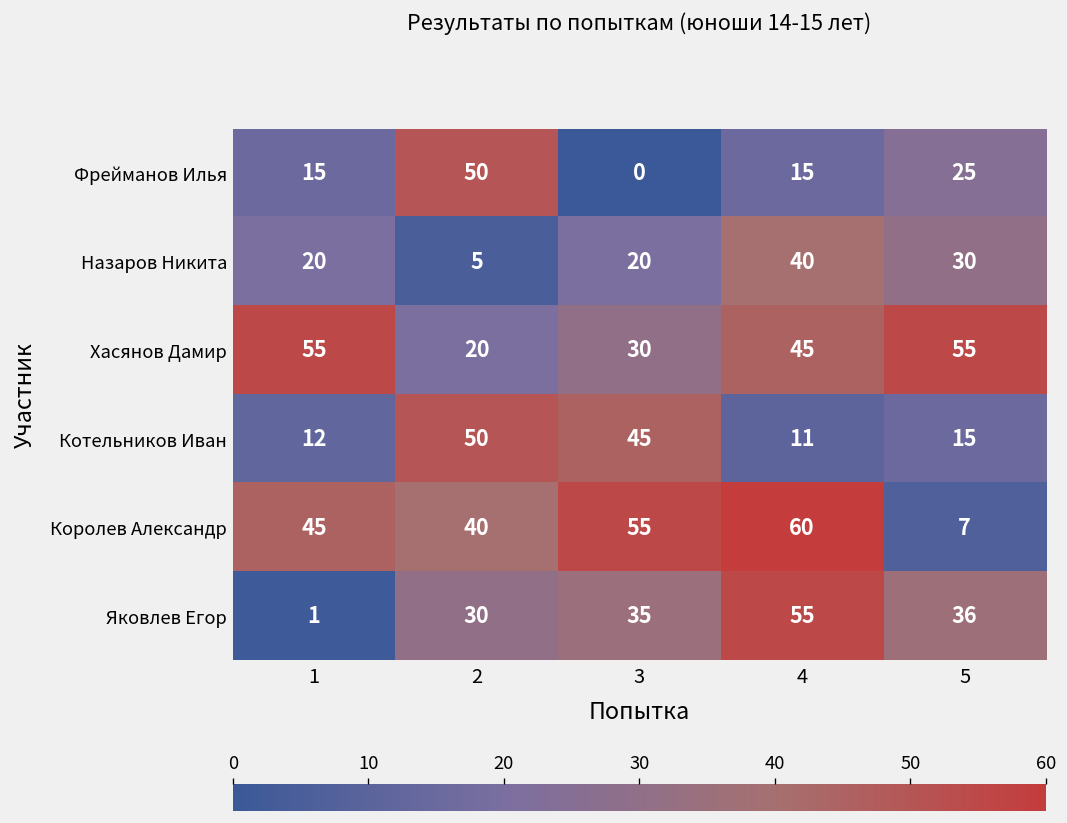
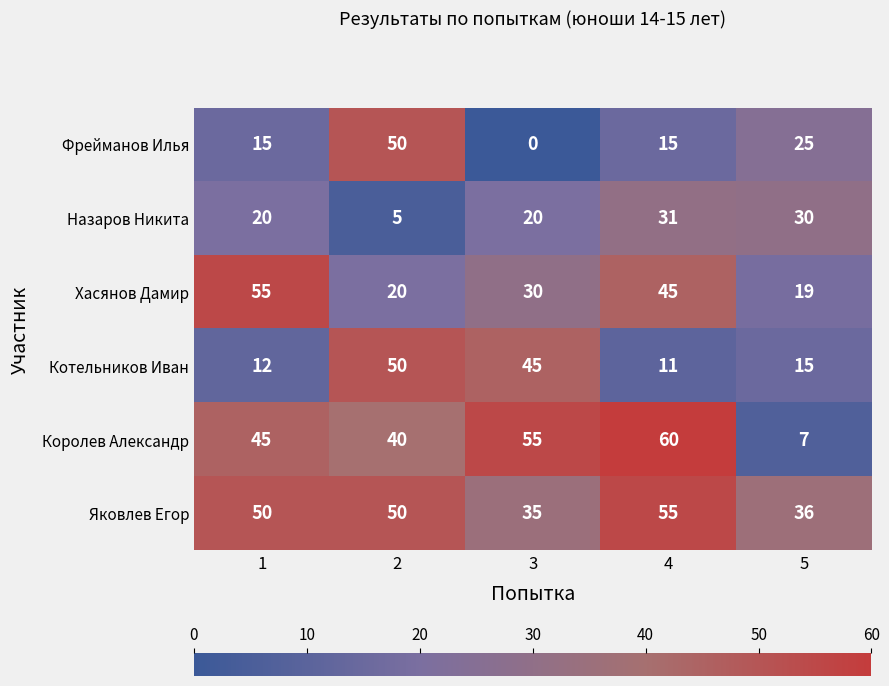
  {
    "Фрейманов Илья": {
      "1": 15,
      "2": 50,
      "3": 0,
      "4": 15,
      "5": 25
    },
    "Назаров Никита": {
      "1": 20,
      "2": 5,
      "3": 20,
-     "4": 40,
+     "4": 31,
      "5": 30
    },
    "Хасянов Дамир": {
      "1": 55,
      "2": 20,
      "3": 30,
      "4": 45,
-     "5": 55
+     "5": 19
    },
    "Котельников Иван": {
      "1": 12,
      "2": 50,
      "3": 45,
      "4": 11,
      "5": 15
    },
    "Королев Александр": {
      "1": 45,
      "2": 40,
      "3": 55,
      "4": 60,
      "5": 7
    },
    "Яковлев Егор": {
-     "1": 1,
-     "2": 30,
+     "1": 50,
+     "2": 50,
      "3": 35,
      "4": 55,
      "5": 36
    }
  }
